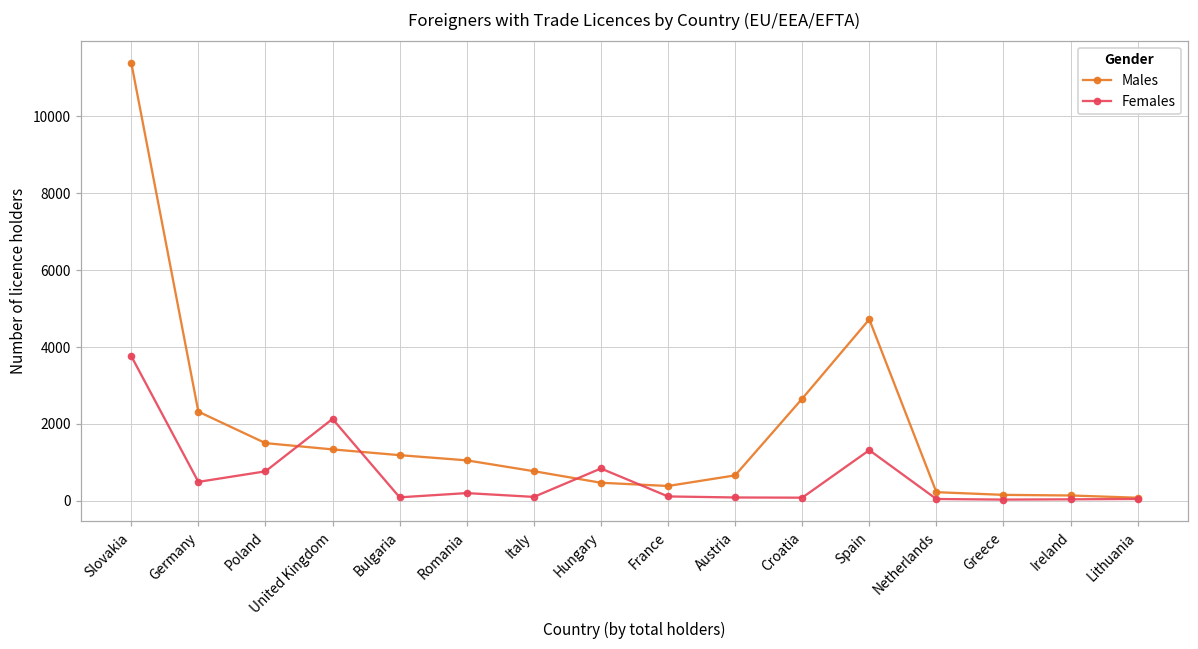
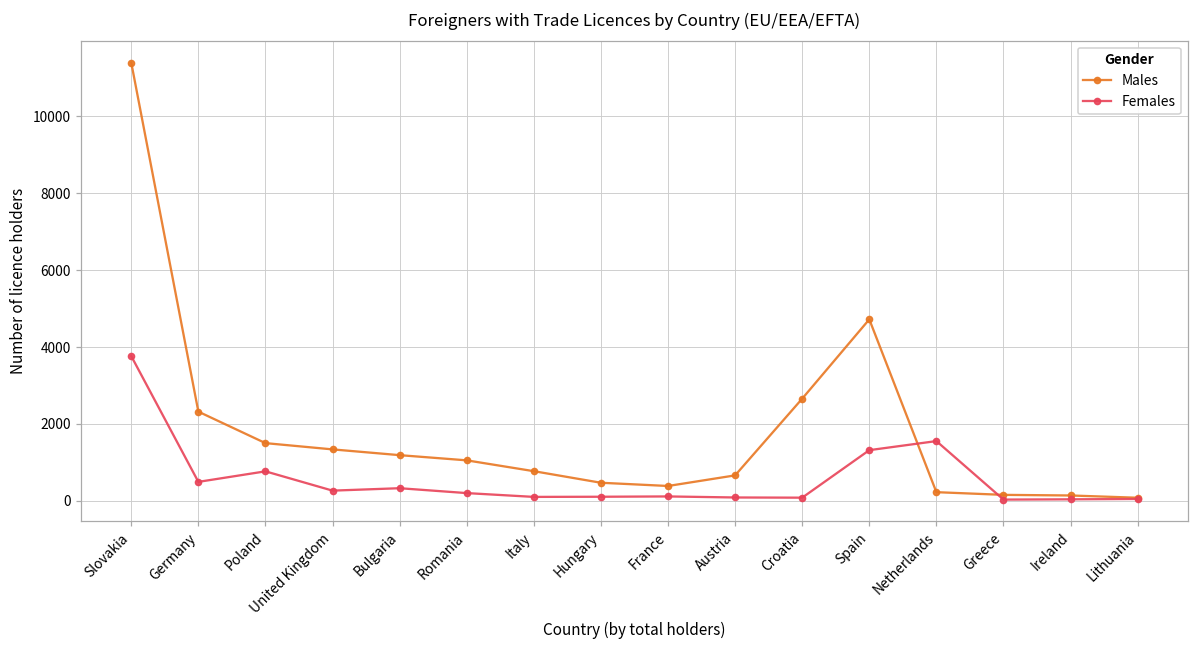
  {
    "Males": {
      "Slovakia": 11400,
      "Germany": 2300,
      "Poland": 1500,
      "United Kingdom": 1300,
      "Bulgaria": 1200,
      "Romania": 1100,
      "Italy": 800,
      "Hungary": 500,
      "France": 400,
      "Austria": 700,
      "Croatia": 2700,
      "Spain": 4700,
      "Netherlands": 200,
      "Greece": 200,
      "Ireland": 100
    },
    "Females": {
      "Slovakia": 3800,
      "Germany": 500,
      "Poland": 800,
-     "United Kingdom": 2100,
-     "Bulgaria": 100,
+     "United Kingdom": 300,
+     "Bulgaria": 300,
      "Romania": 200,
      "Italy": 100,
-     "Hungary": 800,
+     "Hungary": 100,
      "France": 100,
      "Austria": 100,
      "Croatia": 100,
      "Spain": 1300,
-     "Netherlands": 0,
+     "Netherlands": 1600,
      "Greece": 0,
      "Ireland": 0
    }
  }
